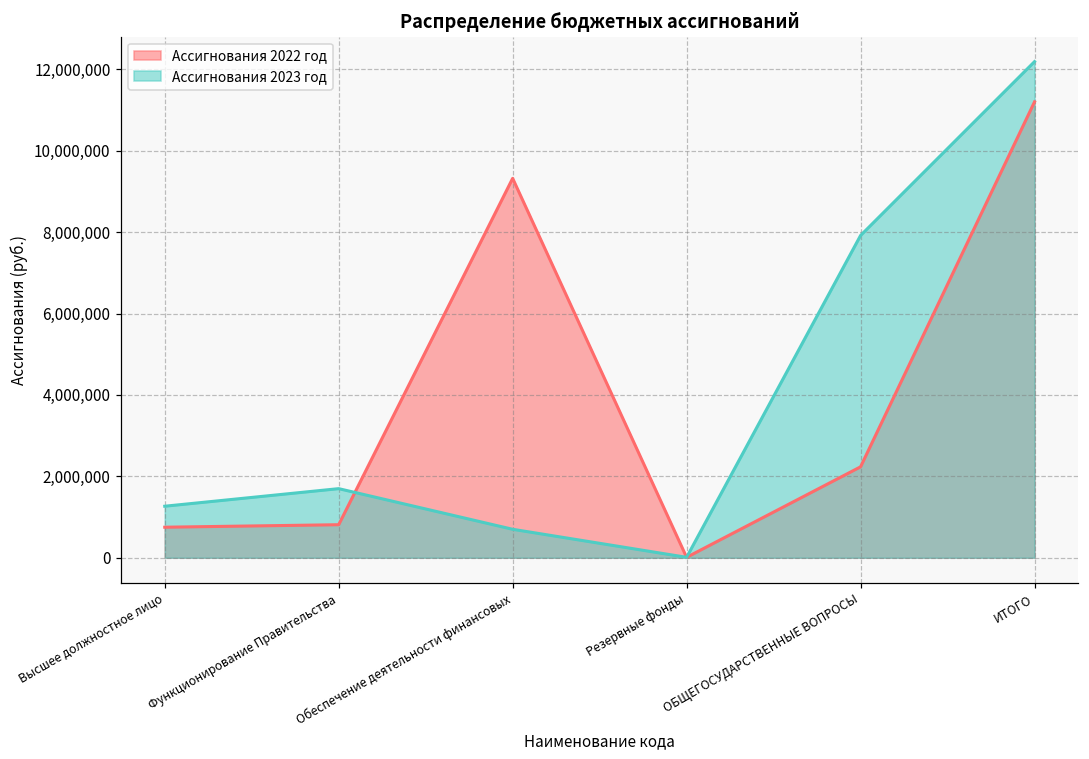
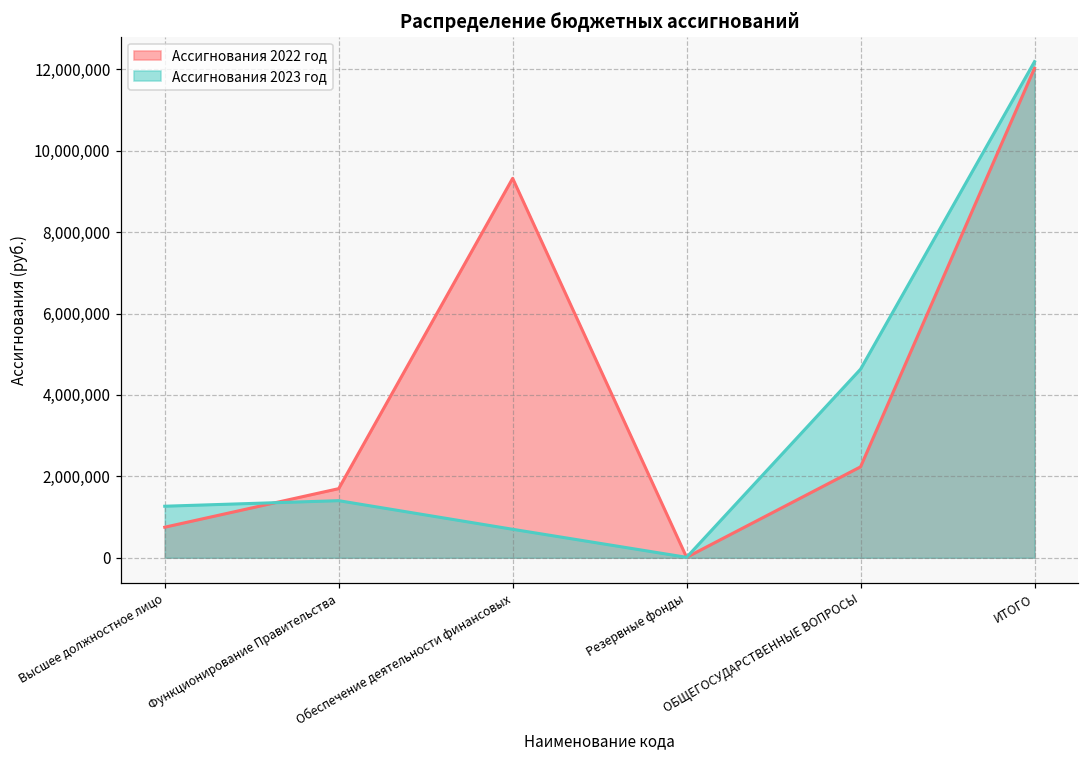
  {
    "Ассигнования 2022 год": {
      "Высшее должностное лицо": "800,000",
-     "Функционирование Правительства": "800,000",
+     "Функционирование Правительства": "1,700,000",
      "Обеспечение деятельности финансовых": "9,300,000",
      "ОБЩЕГОСУДАРСТВЕННЫЕ ВОПРОСЫ": "2,200,000",
-     "ИТОГО": "11,200,000"
+     "ИТОГО": "12,000,000"
    },
    "Ассигнования 2023 год": {
      "Высшее должностное лицо": "1,300,000",
-     "Функционирование Правительства": "1,700,000",
+     "Функционирование Правительства": "1,400,000",
      "Обеспечение деятельности финансовых": "700,000",
-     "ОБЩЕГОСУДАРСТВЕННЫЕ ВОПРОСЫ": "7,900,000",
+     "ОБЩЕГОСУДАРСТВЕННЫЕ ВОПРОСЫ": "4,600,000",
      "ИТОГО": "12,200,000"
    }
  }
